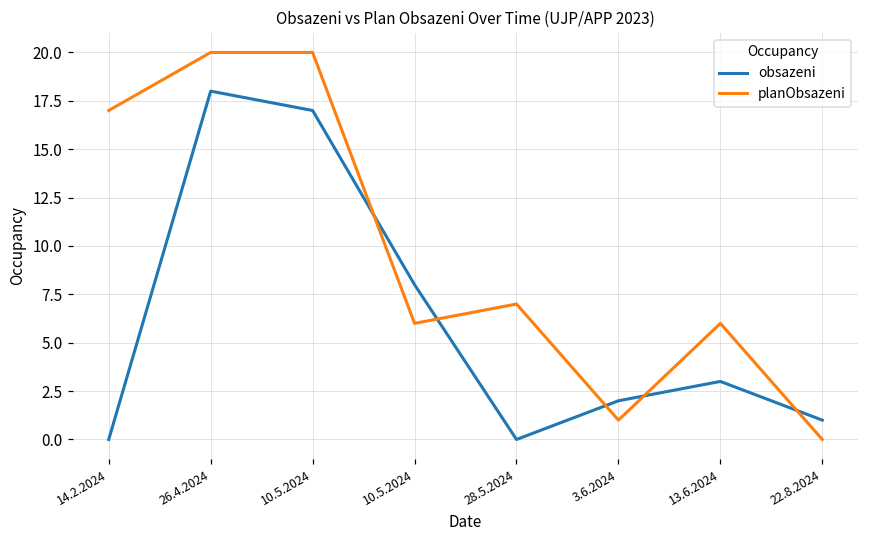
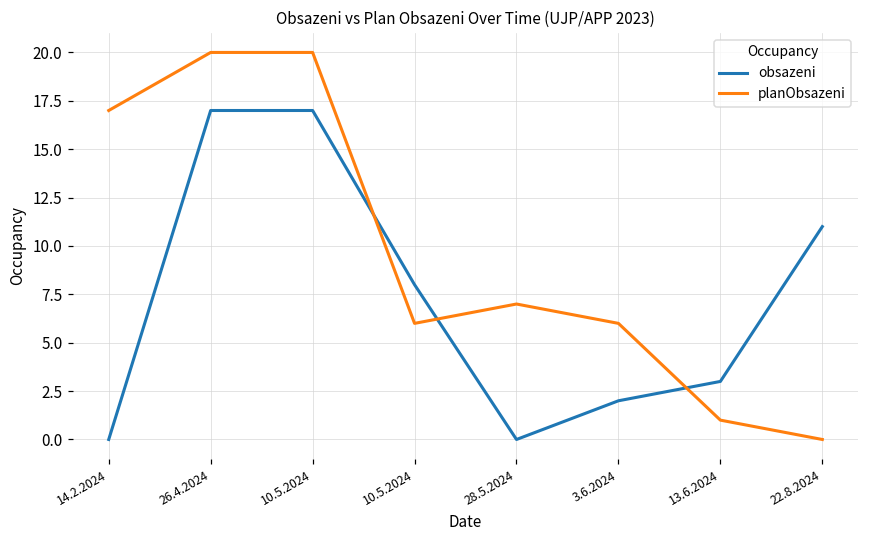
  {
    "obsazeni": {
      "14.2.2024": 0,
-     "26.4.2024": 18,
+     "26.4.2024": 17,
      "28.5.2024": 0,
      "3.6.2024": 2,
      "13.6.2024": 3,
-     "22.8.2024": 1
+     "22.8.2024": 11
    },
    "planObsazeni": {
      "14.2.2024": 17,
      "26.4.2024": 20,
      "28.5.2024": 7,
-     "3.6.2024": 1,
-     "13.6.2024": 6,
+     "3.6.2024": 6,
+     "13.6.2024": 1,
      "22.8.2024": 0
    }
  }
